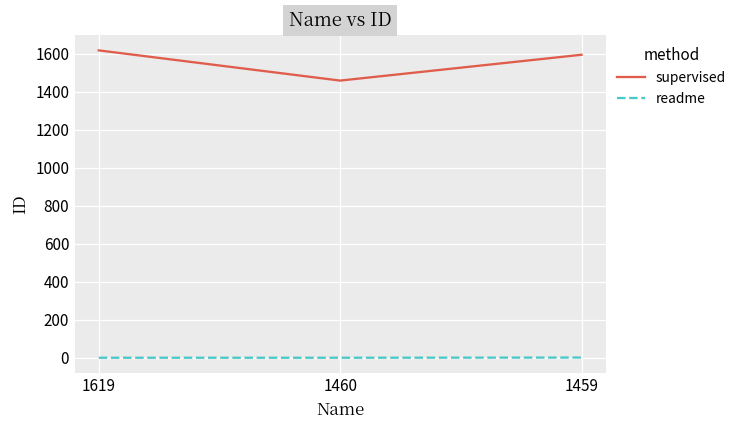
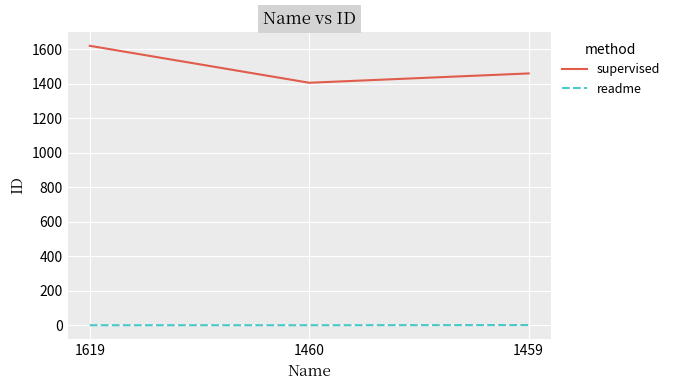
  {
    "supervised": {
      "1619": 1620,
-     "1460": 1460,
-     "1459": 1600
+     "1460": 1410,
+     "1459": 1460
    },
    "readme": {
      "1619": 0,
      "1460": 0,
      "1459": 0
    }
  }
